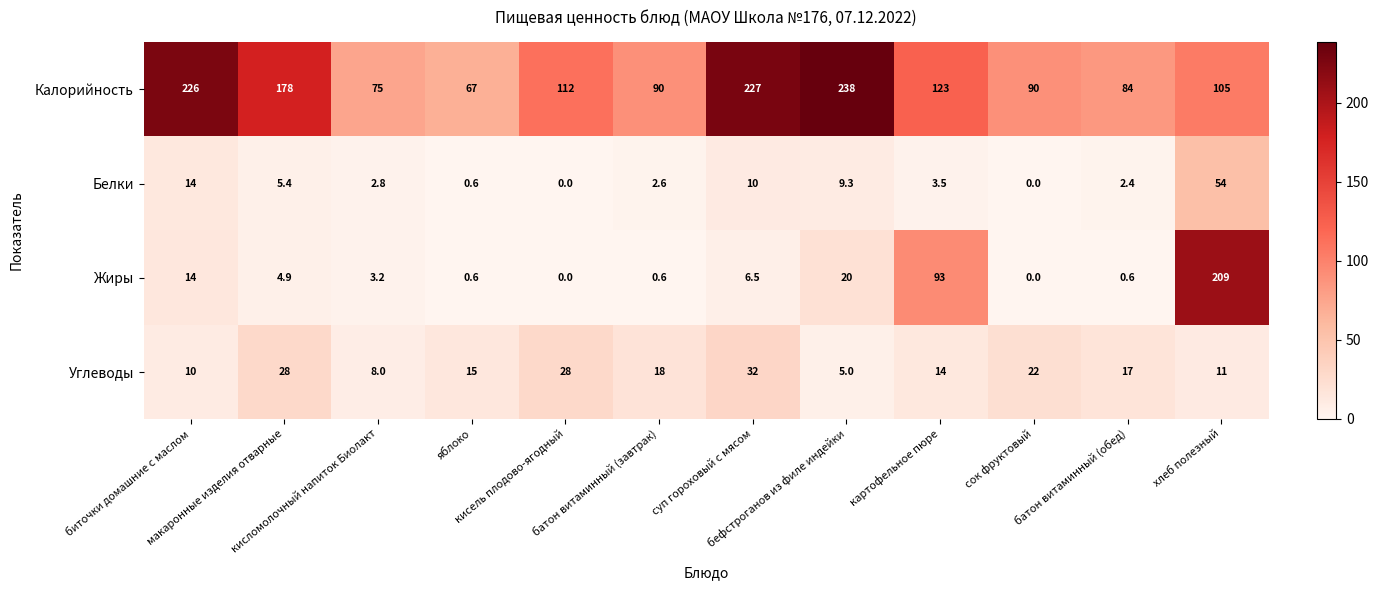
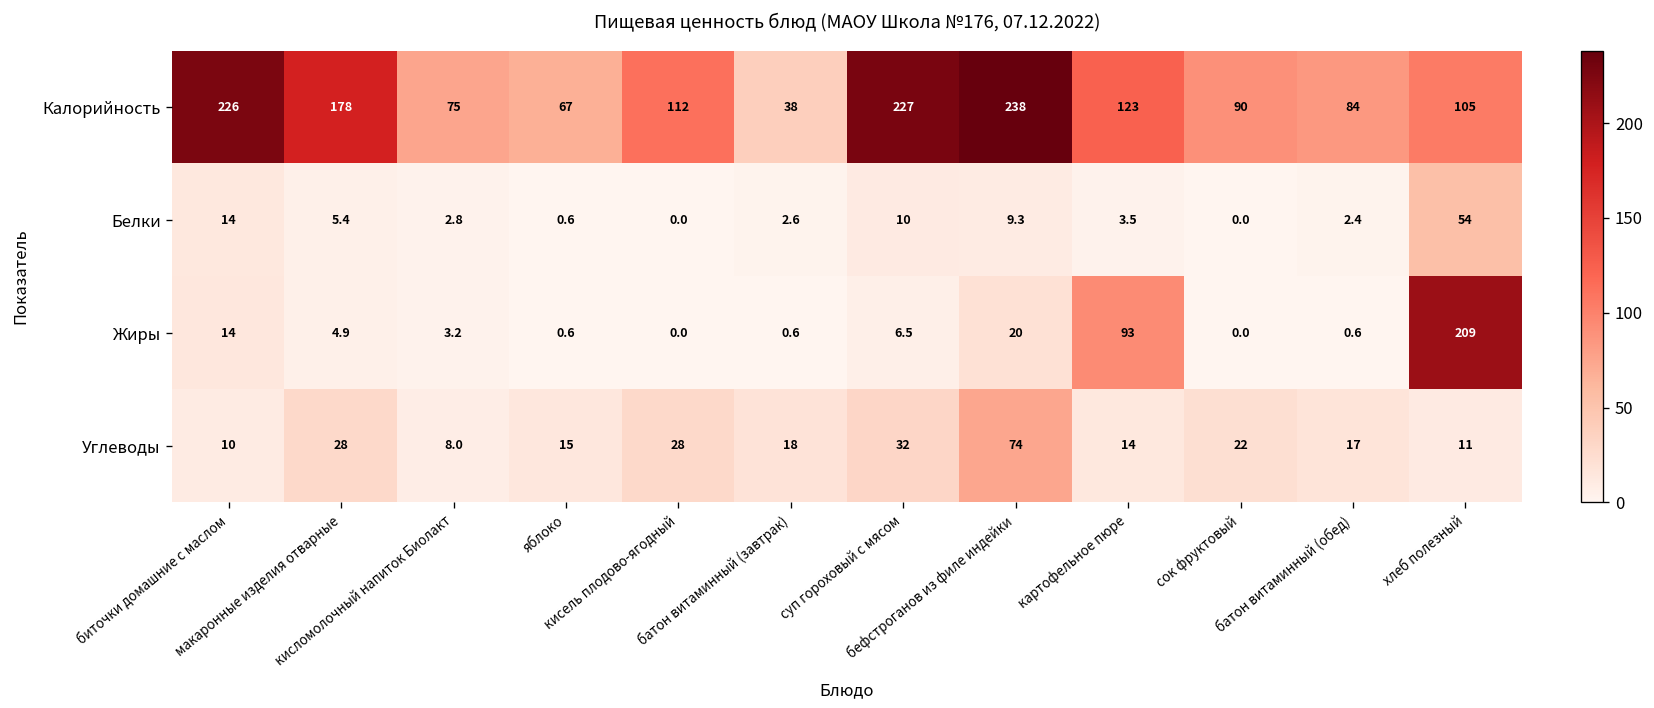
  {
    "Калорийность": {
      "биточки домашние с маслом": 226,
      "макаронные изделия отварные": 178,
      "кисломолочный напиток Биолакт": 75,
      "яблоко": 67,
      "кисель плодово-ягодный": 112,
-     "батон витаминный (завтрак)": 90,
+     "батон витаминный (завтрак)": 38,
      "суп гороховый с мясом": 227,
      "бефстроганов из филе индейки": 238,
      "картофельное пюре": 123,
      "сок фруктовый": 90,
      "батон витаминный (обед)": 84,
      "хлеб полезный": 105
    },
    "Белки": {
      "биточки домашние с маслом": 14,
      "макаронные изделия отварные": 5.4,
      "кисломолочный напиток Биолакт": 2.8,
      "яблоко": 0.6,
      "кисель плодово-ягодный": 0.0,
      "батон витаминный (завтрак)": 2.6,
      "суп гороховый с мясом": 10,
      "бефстроганов из филе индейки": 9.3,
      "картофельное пюре": 3.5,
      "сок фруктовый": 0.0,
      "батон витаминный (обед)": 2.4,
      "хлеб полезный": 54
    },
    "Жиры": {
      "биточки домашние с маслом": 14,
      "макаронные изделия отварные": 4.9,
      "кисломолочный напиток Биолакт": 3.2,
      "яблоко": 0.6,
      "кисель плодово-ягодный": 0.0,
      "батон витаминный (завтрак)": 0.6,
      "суп гороховый с мясом": 6.5,
      "бефстроганов из филе индейки": 20,
      "картофельное пюре": 93,
      "сок фруктовый": 0.0,
      "батон витаминный (обед)": 0.6,
      "хлеб полезный": 209
    },
    "Углеводы": {
      "биточки домашние с маслом": 10,
      "макаронные изделия отварные": 28,
      "кисломолочный напиток Биолакт": 8.0,
      "яблоко": 15,
      "кисель плодово-ягодный": 28,
      "батон витаминный (завтрак)": 18,
      "суп гороховый с мясом": 32,
-     "бефстроганов из филе индейки": 5.0,
+     "бефстроганов из филе индейки": 74,
      "картофельное пюре": 14,
      "сок фруктовый": 22,
      "батон витаминный (обед)": 17,
      "хлеб полезный": 11
    }
  }
